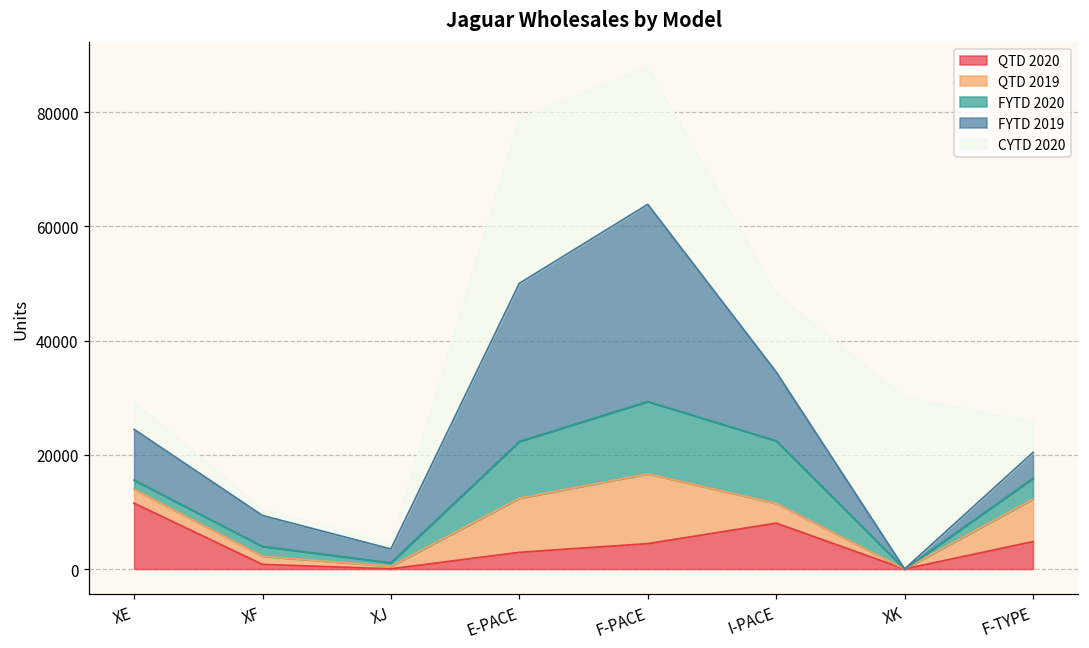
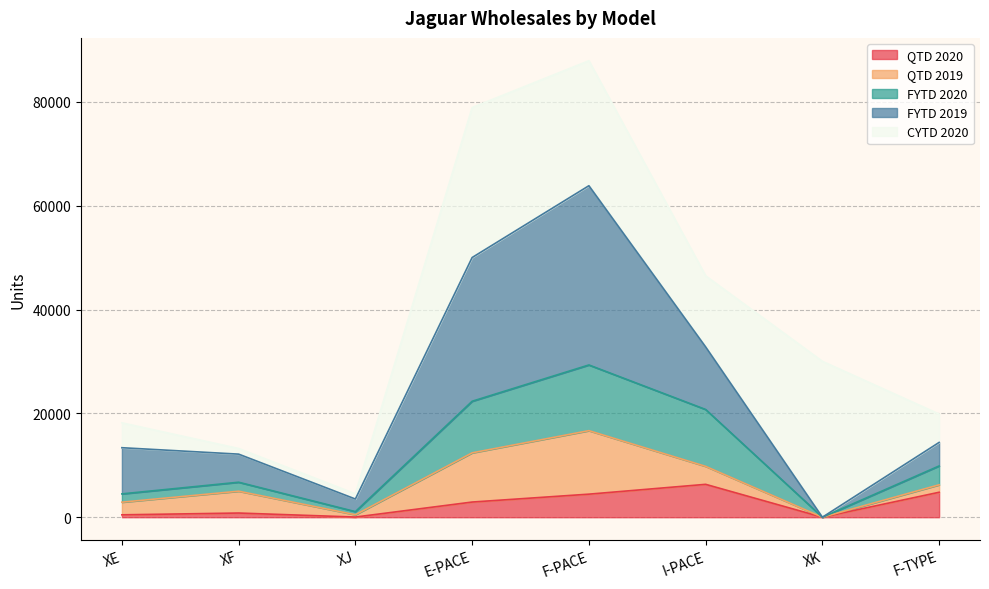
  {
    "QTD 2020": {
-     "XE": 12000,
+     "XE": 0,
      "XF": 1000,
      "E-PACE": 3000,
      "F-PACE": 4000,
-     "I-PACE": 8000,
+     "I-PACE": 6000,
      "F-TYPE": 5000
    },
    "QTD 2019": {
      "XE": 2000,
-     "XF": 1000,
+     "XF": 4000,
      "E-PACE": 9000,
      "F-PACE": 12000,
      "I-PACE": 3000,
-     "F-TYPE": 7000
+     "F-TYPE": 1000
    },
    "CYTD 2020": {
      "XE": 5000,
      "XF": 1000,
      "XJ": 1000,
      "E-PACE": 29000,
      "F-PACE": 24000,
      "I-PACE": 14000,
      "XK": 30000,
      "F-TYPE": 5000
    }
  }
